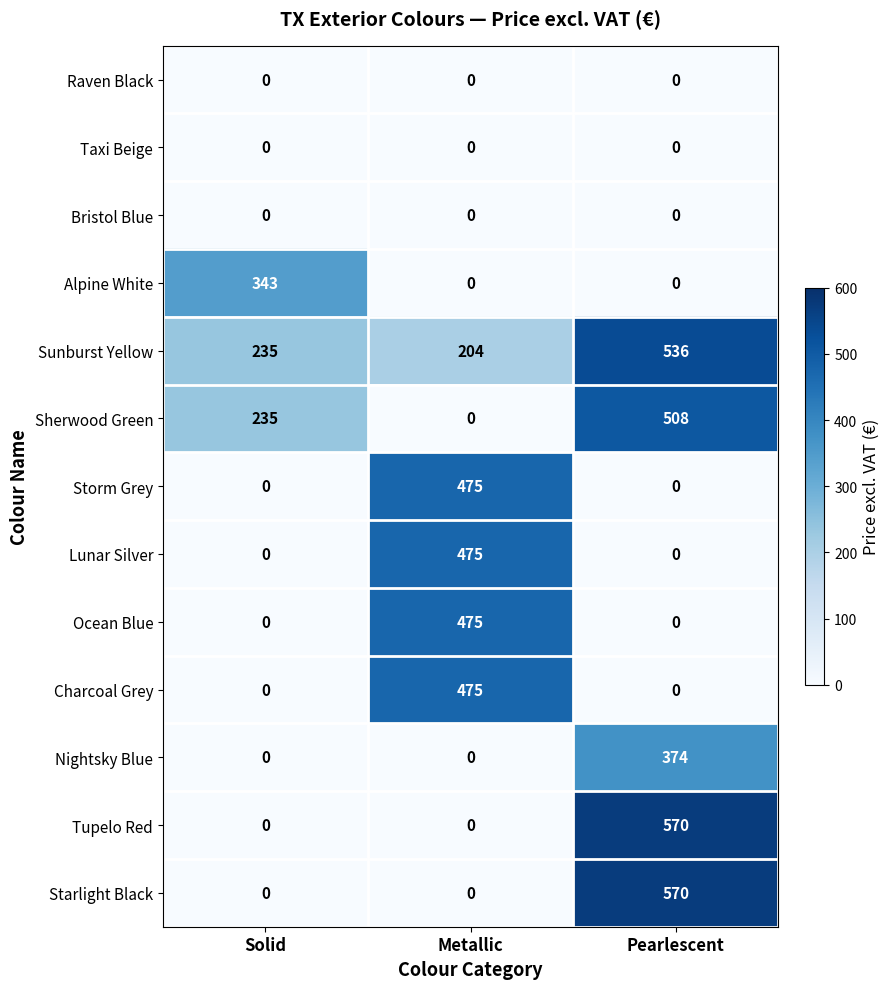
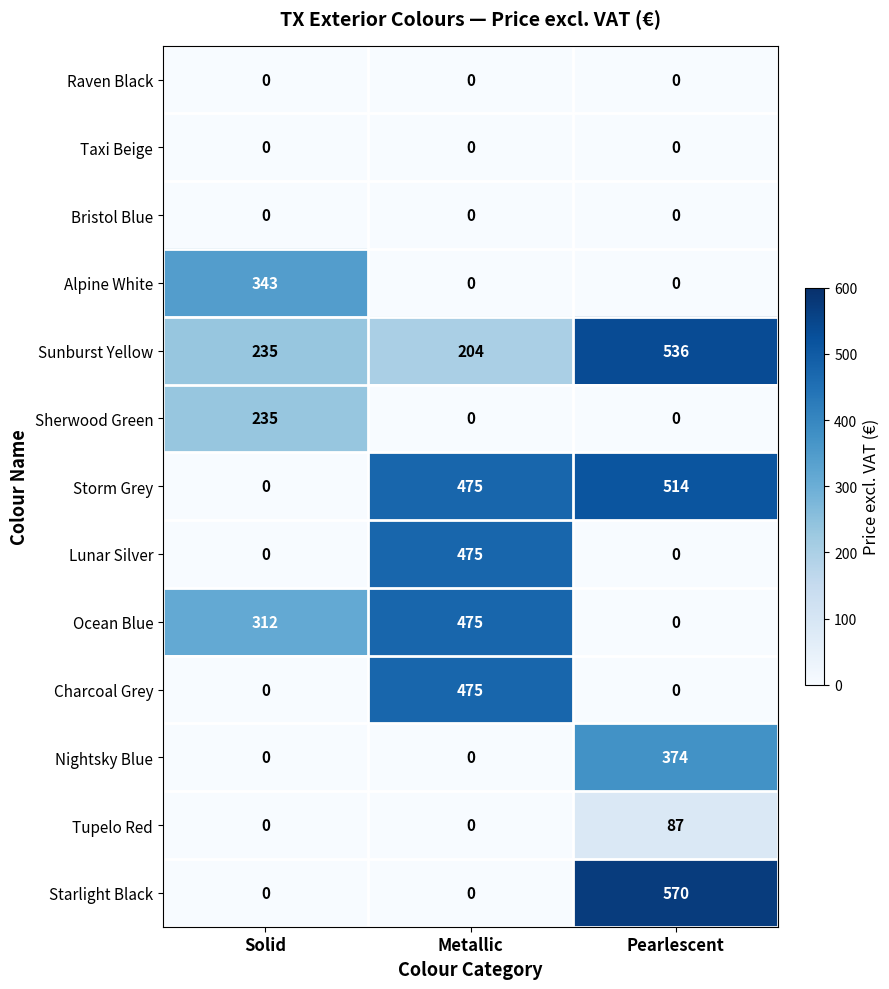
  {
    "Raven Black": {
      "Solid": 0,
      "Metallic": 0,
      "Pearlescent": 0
    },
    "Taxi Beige": {
      "Solid": 0,
      "Metallic": 0,
      "Pearlescent": 0
    },
    "Bristol Blue": {
      "Solid": 0,
      "Metallic": 0,
      "Pearlescent": 0
    },
    "Alpine White": {
      "Solid": 343,
      "Metallic": 0,
      "Pearlescent": 0
    },
    "Sunburst Yellow": {
      "Solid": 235,
      "Metallic": 204,
      "Pearlescent": 536
    },
    "Sherwood Green": {
      "Solid": 235,
      "Metallic": 0,
-     "Pearlescent": 508
+     "Pearlescent": 0
    },
    "Storm Grey": {
      "Solid": 0,
      "Metallic": 475,
-     "Pearlescent": 0
+     "Pearlescent": 514
    },
    "Lunar Silver": {
      "Solid": 0,
      "Metallic": 475,
      "Pearlescent": 0
    },
    "Ocean Blue": {
-     "Solid": 0,
+     "Solid": 312,
      "Metallic": 475,
      "Pearlescent": 0
    },
    "Charcoal Grey": {
      "Solid": 0,
      "Metallic": 475,
      "Pearlescent": 0
    },
    "Nightsky Blue": {
      "Solid": 0,
      "Metallic": 0,
      "Pearlescent": 374
    },
    "Tupelo Red": {
      "Solid": 0,
      "Metallic": 0,
-     "Pearlescent": 570
+     "Pearlescent": 87
    },
    "Starlight Black": {
      "Solid": 0,
      "Metallic": 0,
      "Pearlescent": 570
    }
  }
